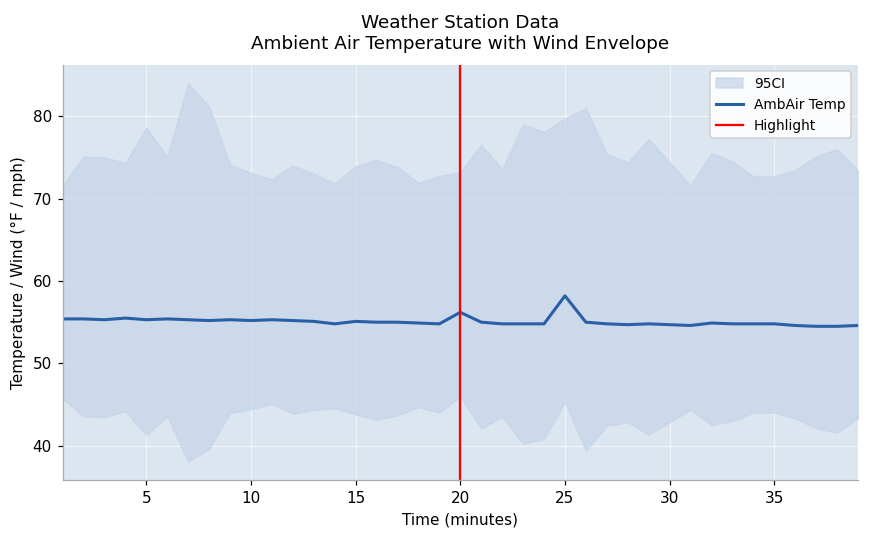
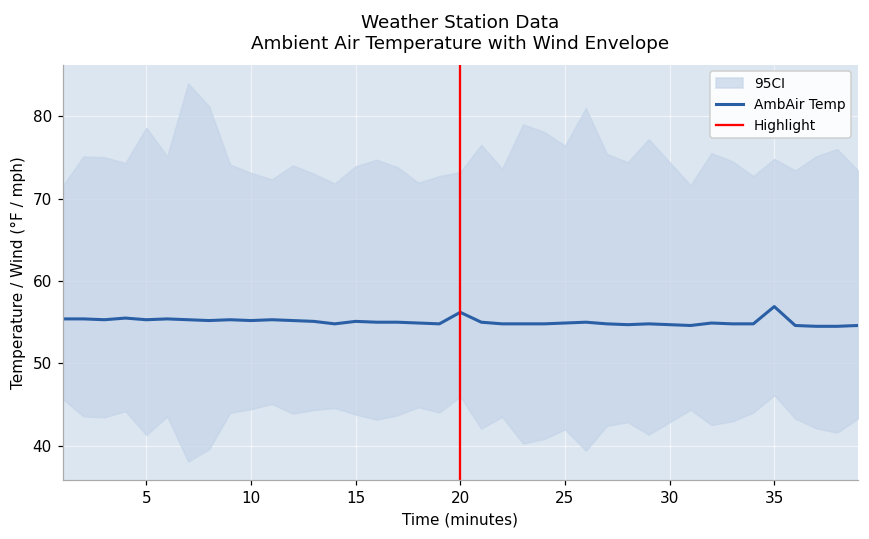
  {
    "AmbAir Temp": {
      "5": 55,
      "10": 55,
      "15": 55,
      "20": 56,
-     "25": 58,
+     "25": 55,
      "30": 55,
-     "35": 55
+     "35": 57
    }
  }
